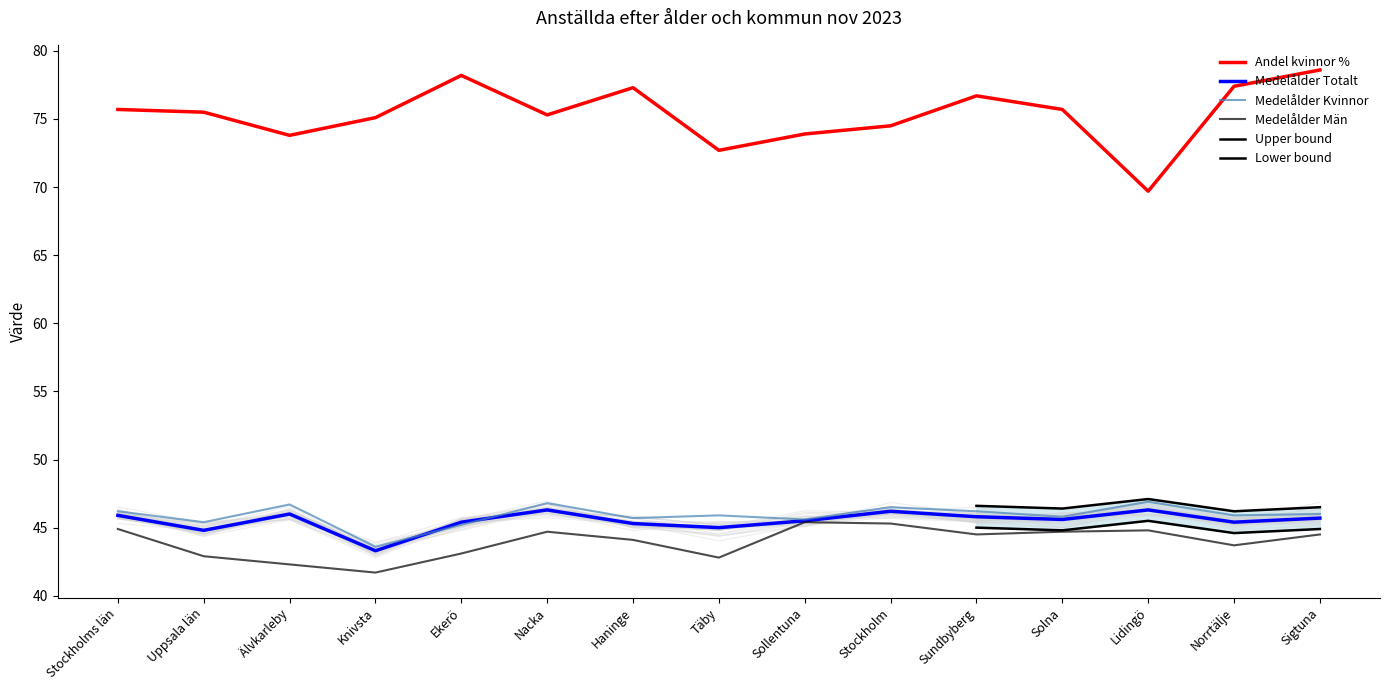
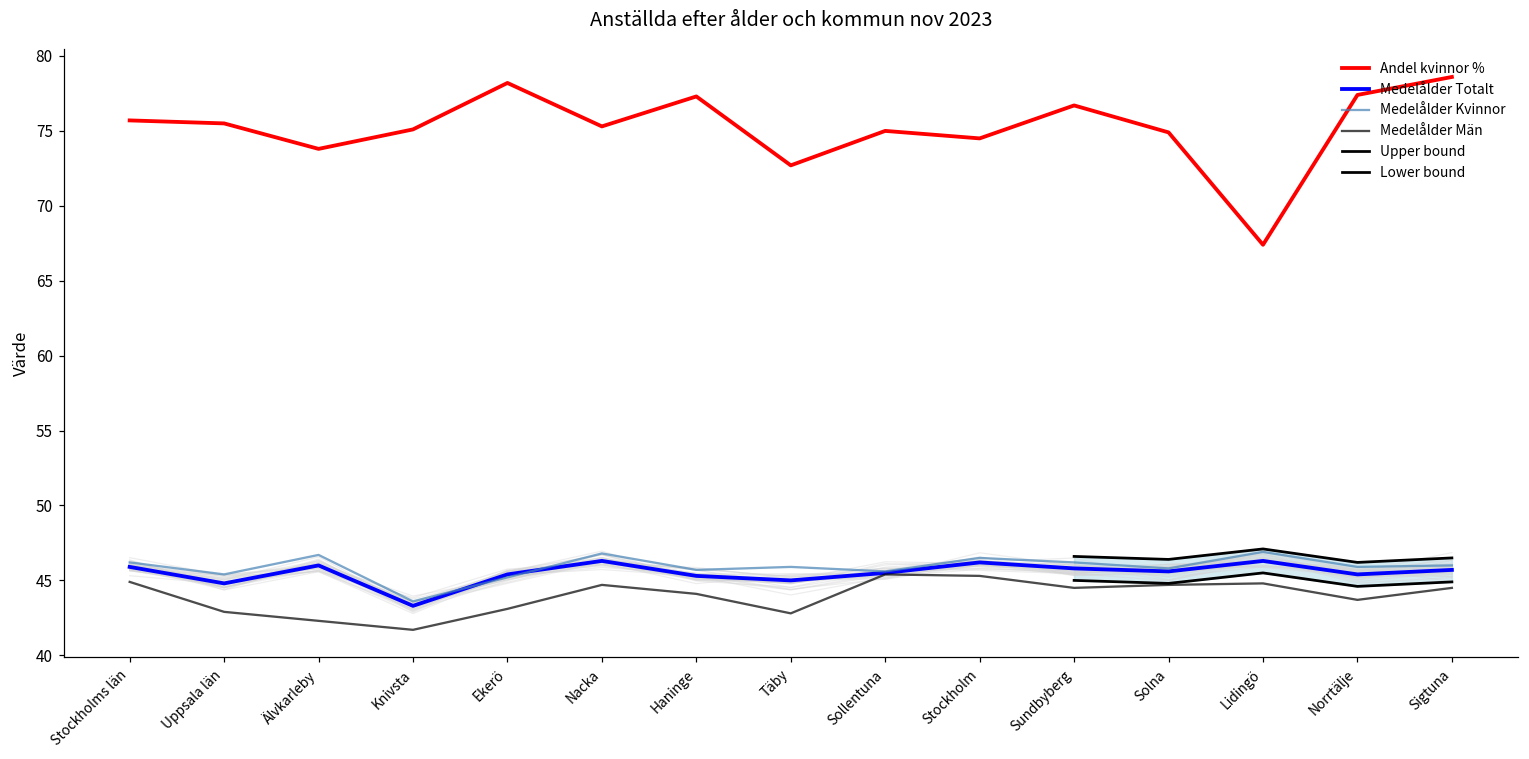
  {
    "Andel kvinnor %": {
      "Stockholms län": 75.7,
      "Uppsala län": 75.5,
      "Älvkarleby": 73.8,
      "Knivsta": 75.1,
      "Ekerö": 78.2,
      "Nacka": 75.3,
      "Haninge": 77.3,
      "Täby": 72.7,
-     "Sollentuna": 73.9,
+     "Sollentuna": 75.0,
      "Stockholm": 74.5,
      "Sundbyberg": 76.7,
-     "Solna": 75.7,
-     "Lidingö": 69.7,
+     "Solna": 74.9,
+     "Lidingö": 67.4,
      "Norrtälje": 77.4,
      "Sigtuna": 78.6
    },
    "Medelålder Kvinnor": {
      "Täby": 45.9
    }
  }
